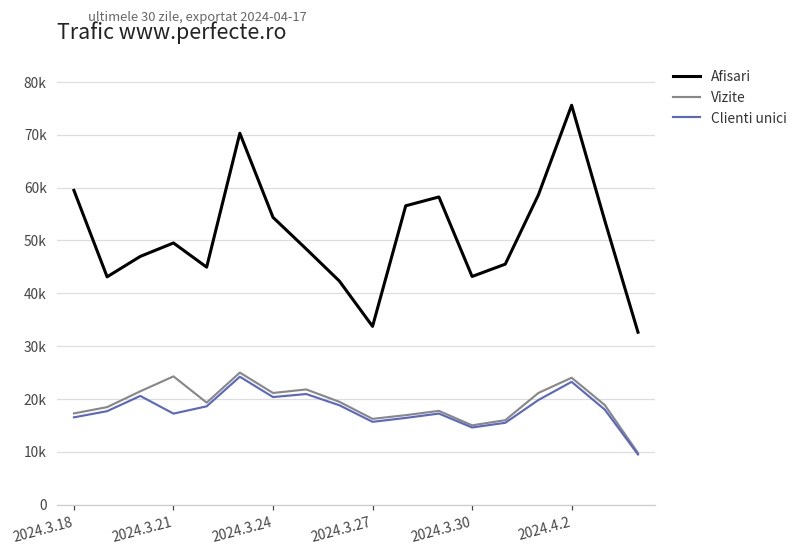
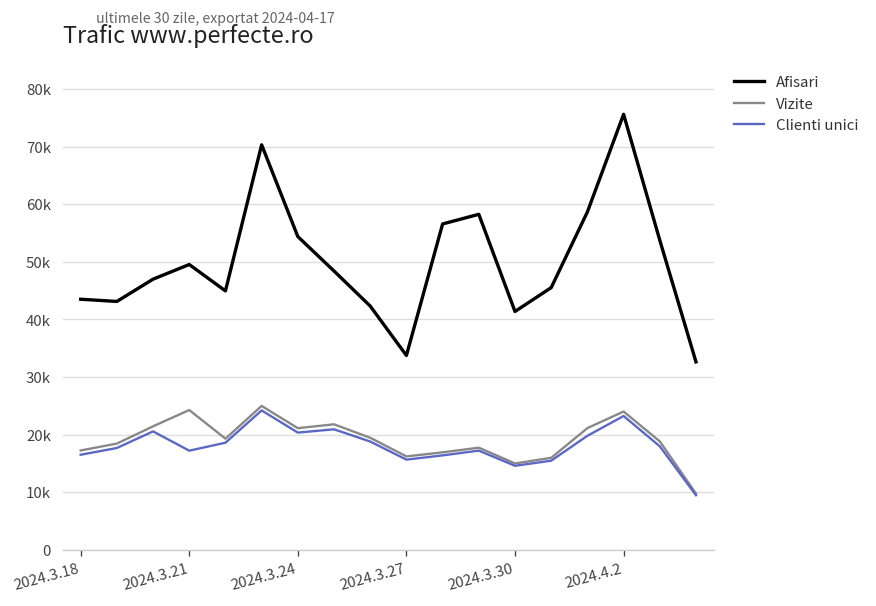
  {
    "Afisari": {
-     "2024.3.18": 59000,
+     "2024.3.18": 44000,
      "2024.3.21": 50000,
      "2024.3.24": 54000,
      "2024.3.27": 34000,
-     "2024.3.30": 43000,
+     "2024.3.30": 41000,
      "2024.4.2": 76000
    },
    "Vizite": {
      "2024.3.18": 17000,
      "2024.3.21": 24000,
      "2024.3.24": 21000,
      "2024.3.27": 16000,
      "2024.4.2": 24000
    },
    "Clienti unici": {
      "2024.3.18": 17000,
      "2024.3.21": 17000,
      "2024.3.24": 20000,
      "2024.3.27": 16000,
      "2024.4.2": 23000
    }
  }
